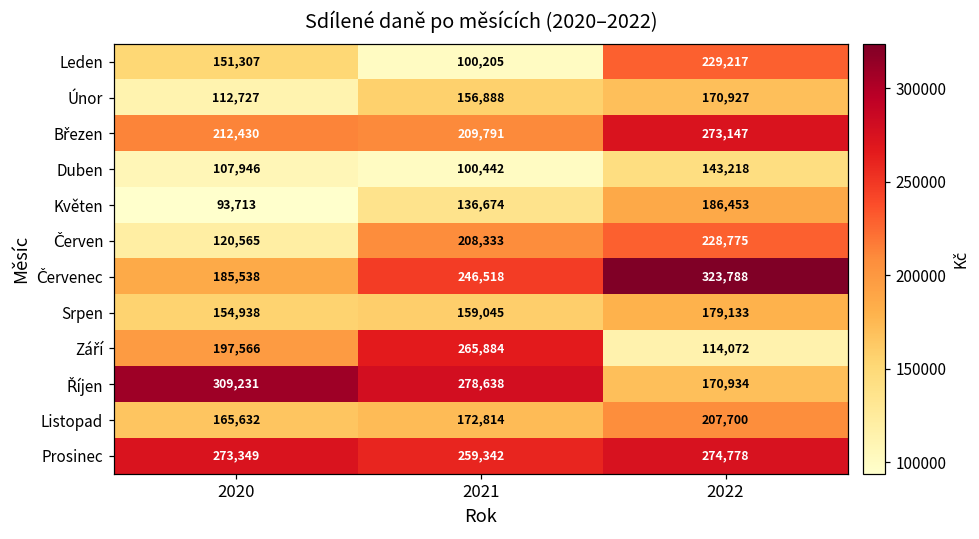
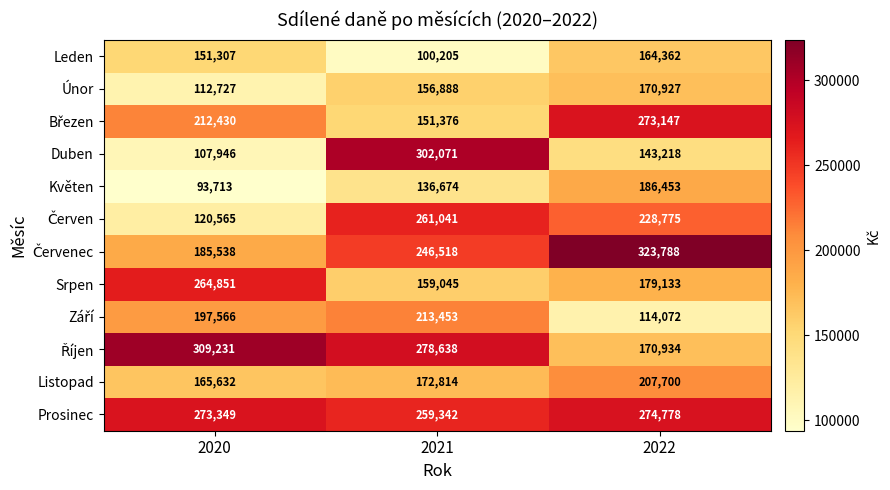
  {
    "Leden": {
      "2020": "151,307",
      "2021": "100,205",
-     "2022": "229,217"
+     "2022": "164,362"
    },
    "Únor": {
      "2020": "112,727",
      "2021": "156,888",
      "2022": "170,927"
    },
    "Březen": {
      "2020": "212,430",
-     "2021": "209,791",
+     "2021": "151,376",
      "2022": "273,147"
    },
    "Duben": {
      "2020": "107,946",
-     "2021": "100,442",
+     "2021": "302,071",
      "2022": "143,218"
    },
    "Květen": {
      "2020": "93,713",
      "2021": "136,674",
      "2022": "186,453"
    },
    "Červen": {
      "2020": "120,565",
-     "2021": "208,333",
+     "2021": "261,041",
      "2022": "228,775"
    },
    "Červenec": {
      "2020": "185,538",
      "2021": "246,518",
      "2022": "323,788"
    },
    "Srpen": {
-     "2020": "154,938",
+     "2020": "264,851",
      "2021": "159,045",
      "2022": "179,133"
    },
    "Září": {
      "2020": "197,566",
-     "2021": "265,884",
+     "2021": "213,453",
      "2022": "114,072"
    },
    "Říjen": {
      "2020": "309,231",
      "2021": "278,638",
      "2022": "170,934"
    },
    "Listopad": {
      "2020": "165,632",
      "2021": "172,814",
      "2022": "207,700"
    },
    "Prosinec": {
      "2020": "273,349",
      "2021": "259,342",
      "2022": "274,778"
    }
  }
